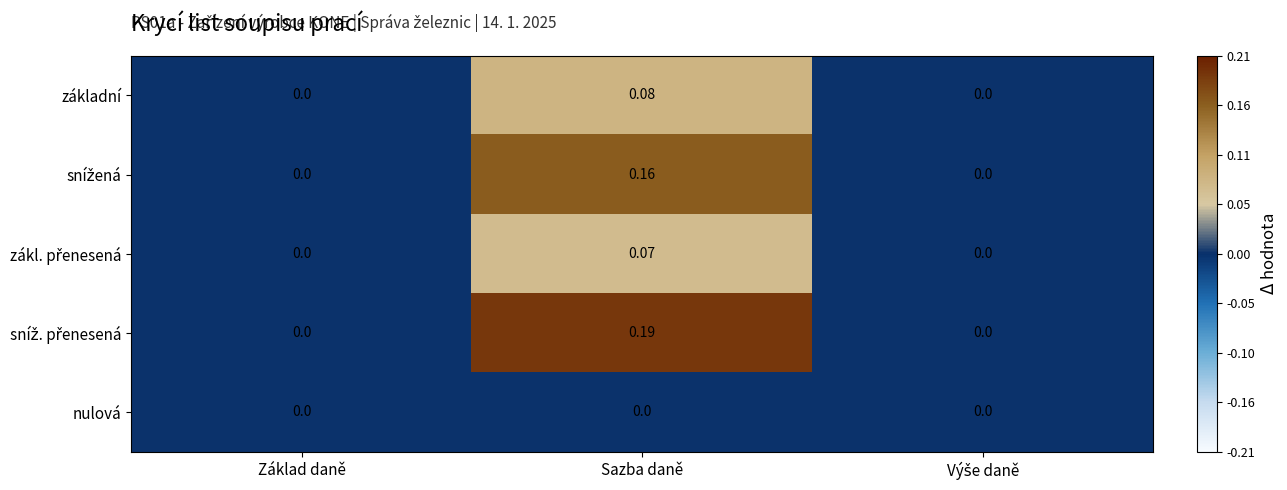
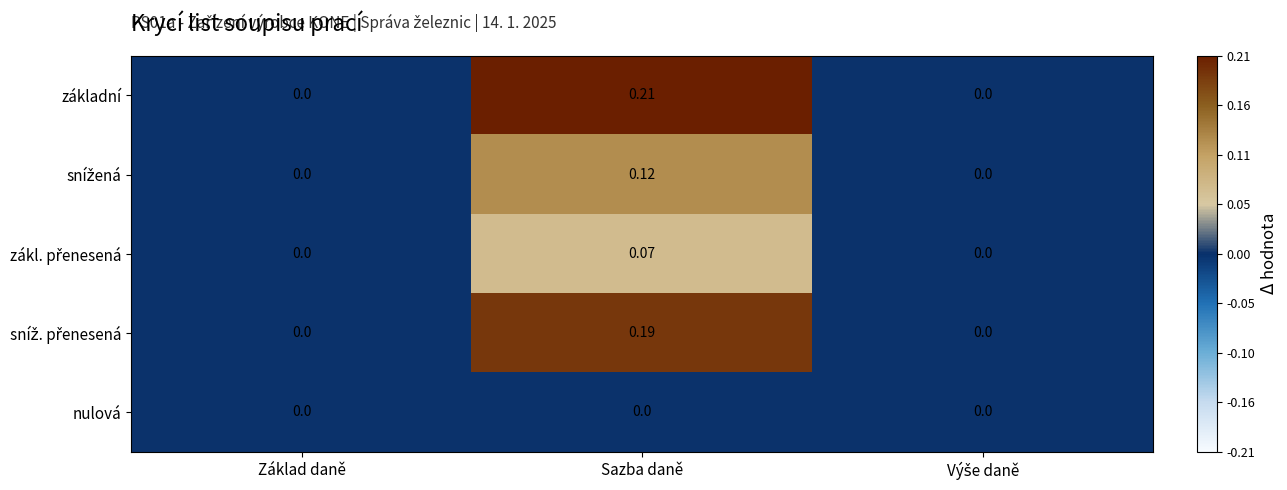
  {
    "základní": {
      "Základ daně": 0.0,
-     "Sazba daně": 0.08,
+     "Sazba daně": 0.21,
      "Výše daně": 0.0
    },
    "snížená": {
      "Základ daně": 0.0,
-     "Sazba daně": 0.16,
+     "Sazba daně": 0.12,
      "Výše daně": 0.0
    },
    "zákl. přenesená": {
      "Základ daně": 0.0,
      "Sazba daně": 0.07,
      "Výše daně": 0.0
    },
    "sníž. přenesená": {
      "Základ daně": 0.0,
      "Sazba daně": 0.19,
      "Výše daně": 0.0
    },
    "nulová": {
      "Základ daně": 0.0,
      "Sazba daně": 0.0,
      "Výše daně": 0.0
    }
  }
